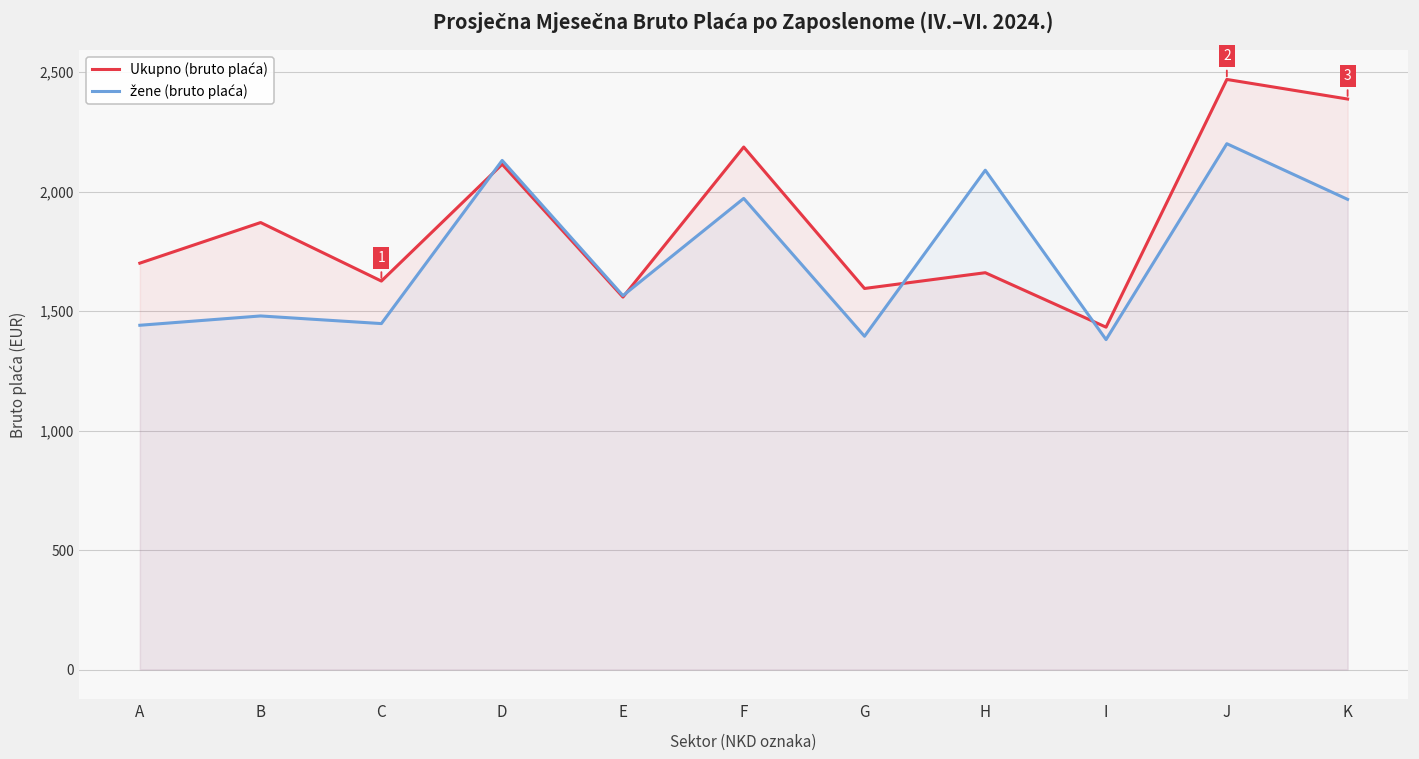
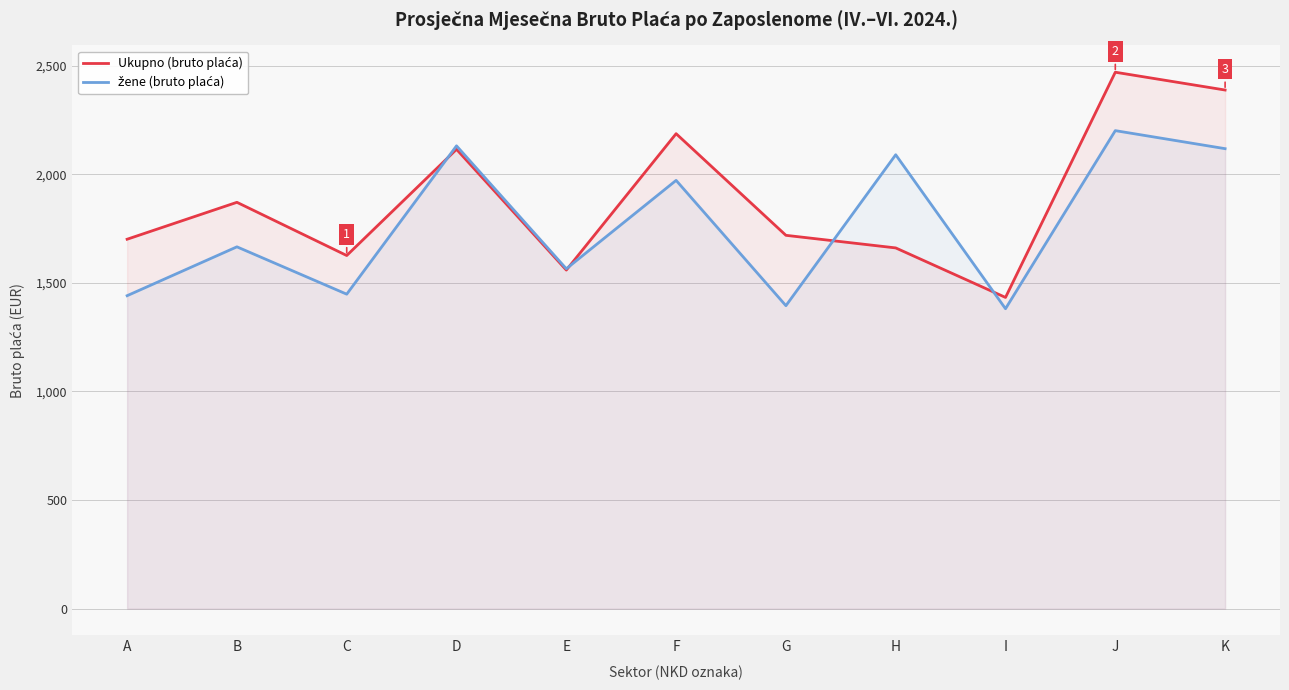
  {
    "Ukupno (bruto plaća)": {
      "A": "1,700",
      "B": "1,870",
      "D": "2,120",
      "F": "2,190",
-     "G": "1,600",
+     "G": "1,720",
      "H": "1,660",
      "I": "1,430"
    },
    "žene (bruto plaća)": {
      "A": "1,440",
-     "B": "1,480",
+     "B": "1,670",
      "C": "1,450",
      "D": "2,130",
      "F": "1,970",
      "G": "1,400",
      "H": "2,090",
      "I": "1,380",
      "J": "2,200",
-     "K": "1,970"
+     "K": "2,120"
    }
  }
